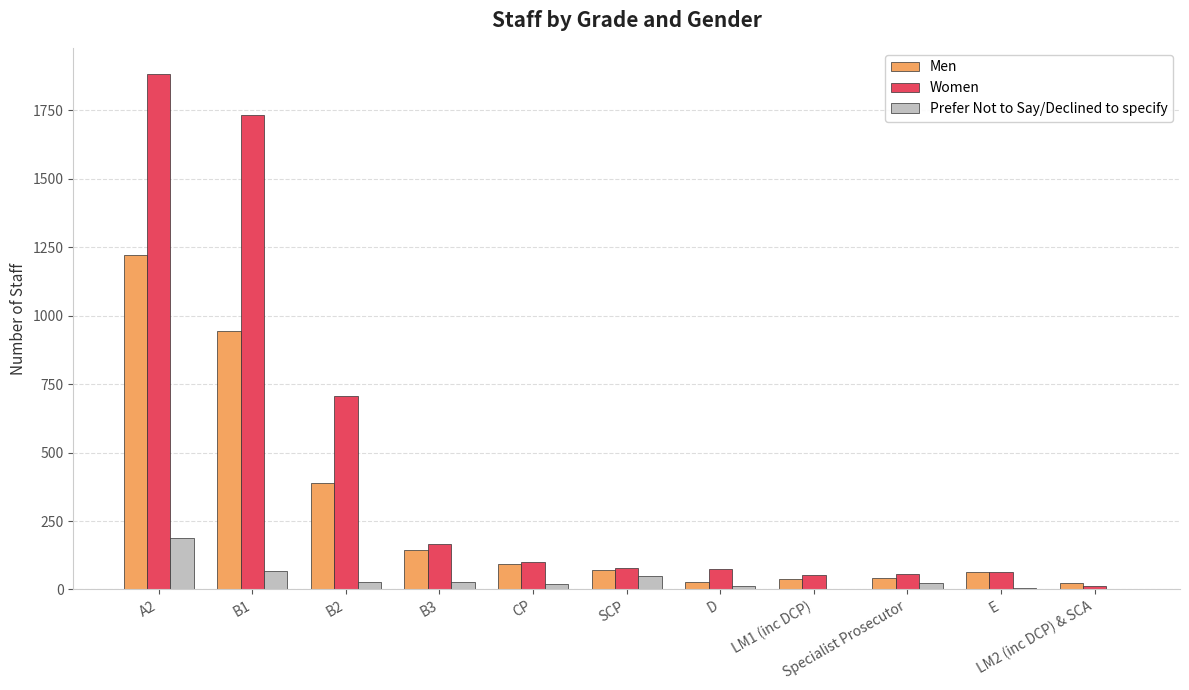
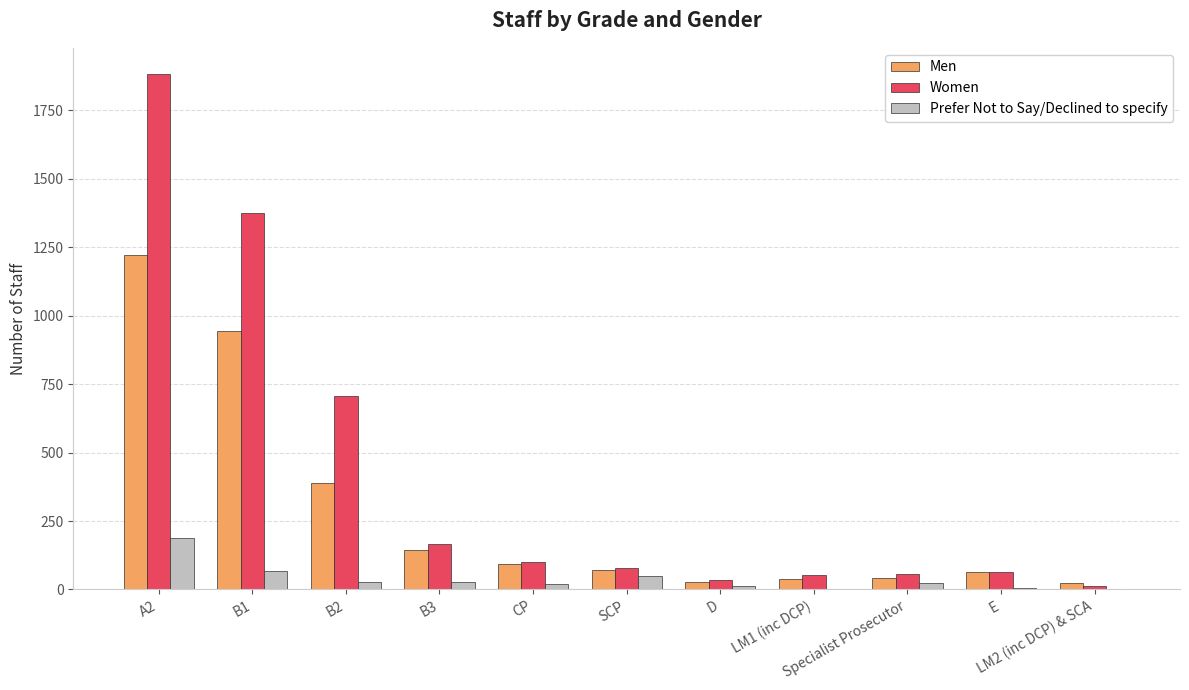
  {
    "Men": {
      "A2": 1220,
      "B1": 940,
      "B2": 390,
      "B3": 140,
      "CP": 90,
      "SCP": 70,
      "D": 30,
      "LM1 (inc DCP)": 40,
      "Specialist Prosecutor": 40,
      "E": 60,
      "LM2 (inc DCP) & SCA": 20
    },
    "Women": {
      "A2": 1880,
-     "B1": 1730,
+     "B1": 1370,
      "B2": 710,
      "B3": 170,
      "CP": 100,
      "SCP": 80,
-     "D": 70,
+     "D": 30,
      "LM1 (inc DCP)": 50,
      "Specialist Prosecutor": 60,
      "E": 60,
      "LM2 (inc DCP) & SCA": 10
    },
    "Prefer Not to Say/Declined to specify": {
      "A2": 190,
      "B1": 70,
      "B2": 30,
      "B3": 30,
      "CP": 20,
      "SCP": 50,
      "D": 10,
      "Specialist Prosecutor": 30,
      "LM2 (inc DCP) & SCA": 0
    }
  }
